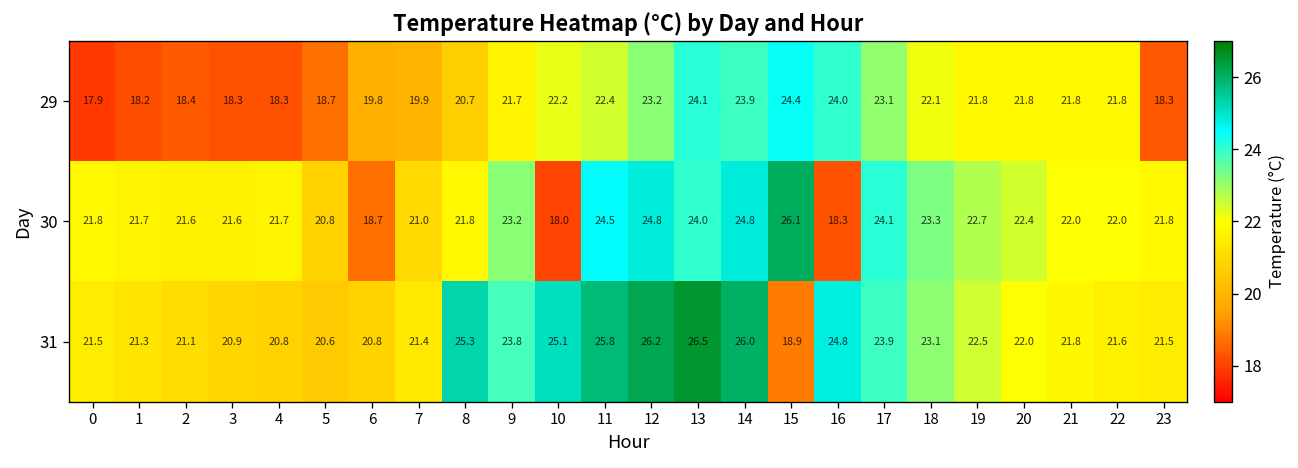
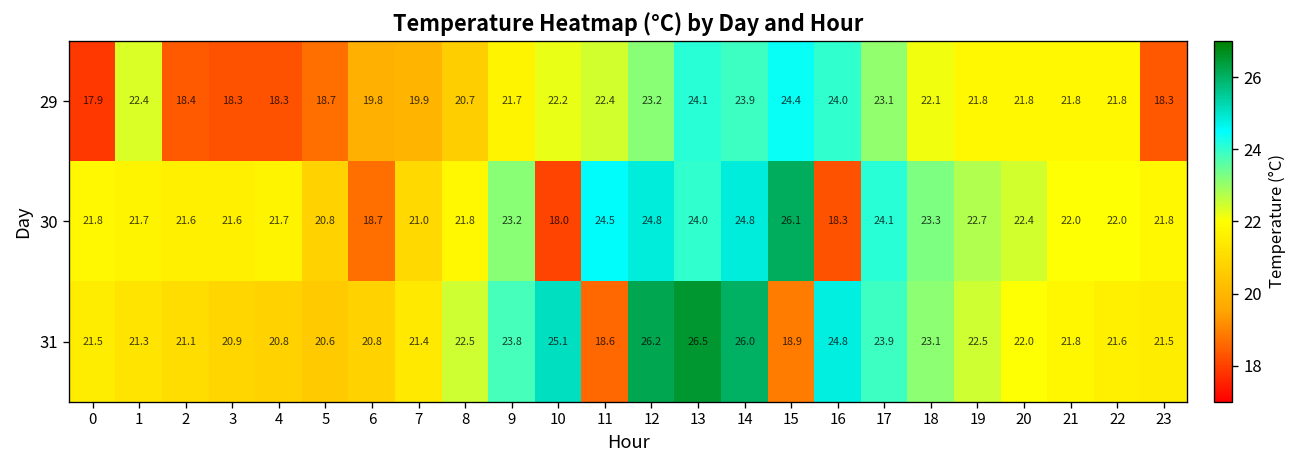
  {
    "29": {
      "0": 17.9,
-     "1": 18.2,
+     "1": 22.4,
      "2": 18.4,
      "3": 18.3,
      "4": 18.3,
      "5": 18.7,
      "6": 19.8,
      "7": 19.9,
      "8": 20.7,
      "9": 21.7,
      "10": 22.2,
      "11": 22.4,
      "12": 23.2,
      "13": 24.1,
      "14": 23.9,
      "15": 24.4,
      "16": 24.0,
      "17": 23.1,
      "18": 22.1,
      "19": 21.8,
      "20": 21.8,
      "21": 21.8,
      "22": 21.8,
      "23": 18.3
    },
    "30": {
      "0": 21.8,
      "1": 21.7,
      "2": 21.6,
      "3": 21.6,
      "4": 21.7,
      "5": 20.8,
      "6": 18.7,
      "7": 21.0,
      "8": 21.8,
      "9": 23.2,
      "10": 18.0,
      "11": 24.5,
      "12": 24.8,
      "13": 24.0,
      "14": 24.8,
      "15": 26.1,
      "16": 18.3,
      "17": 24.1,
      "18": 23.3,
      "19": 22.7,
      "20": 22.4,
      "21": 22.0,
      "22": 22.0,
      "23": 21.8
    },
    "31": {
      "0": 21.5,
      "1": 21.3,
      "2": 21.1,
      "3": 20.9,
      "4": 20.8,
      "5": 20.6,
      "6": 20.8,
      "7": 21.4,
-     "8": 25.3,
+     "8": 22.5,
      "9": 23.8,
      "10": 25.1,
-     "11": 25.8,
+     "11": 18.6,
      "12": 26.2,
      "13": 26.5,
      "14": 26.0,
      "15": 18.9,
      "16": 24.8,
      "17": 23.9,
      "18": 23.1,
      "19": 22.5,
      "20": 22.0,
      "21": 21.8,
      "22": 21.6,
      "23": 21.5
    }
  }
